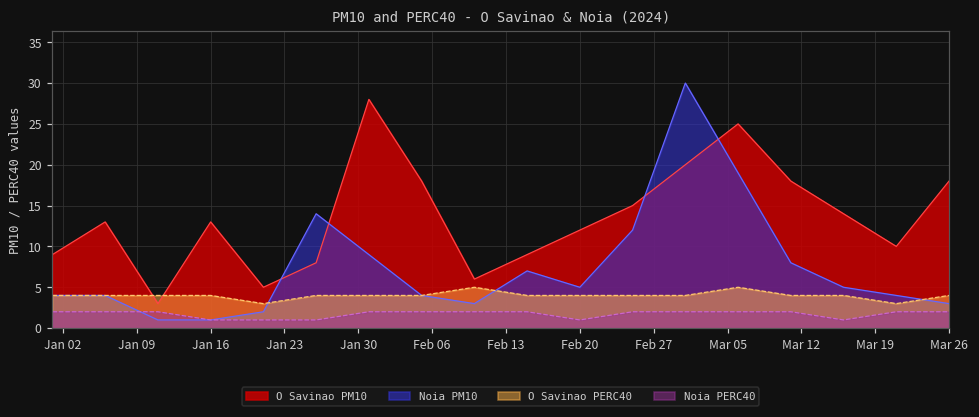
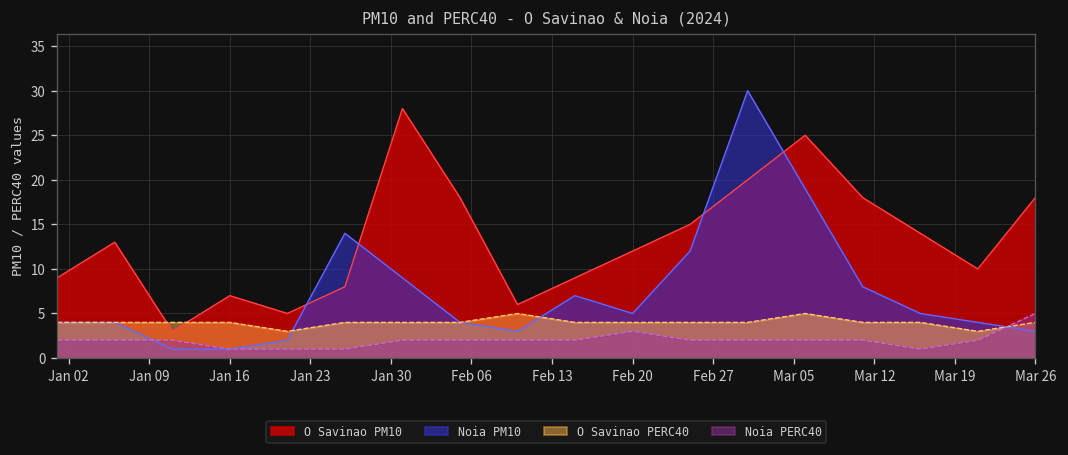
  {
    "O Savinao PM10": {
-     "Jan 16": 13,
+     "Jan 16": 7,
      "Feb 20": 12,
      "Mar 26": 18
    },
    "Noia PM10": {
      "Feb 20": 5,
      "Mar 26": 3
    },
    "O Savinao PERC40": {
      "Jan 16": 4,
      "Feb 20": 4,
      "Mar 26": 4
    },
    "Noia PERC40": {
-     "Feb 20": 1,
-     "Mar 26": 2
+     "Feb 20": 3,
+     "Mar 26": 5
    }
  }
